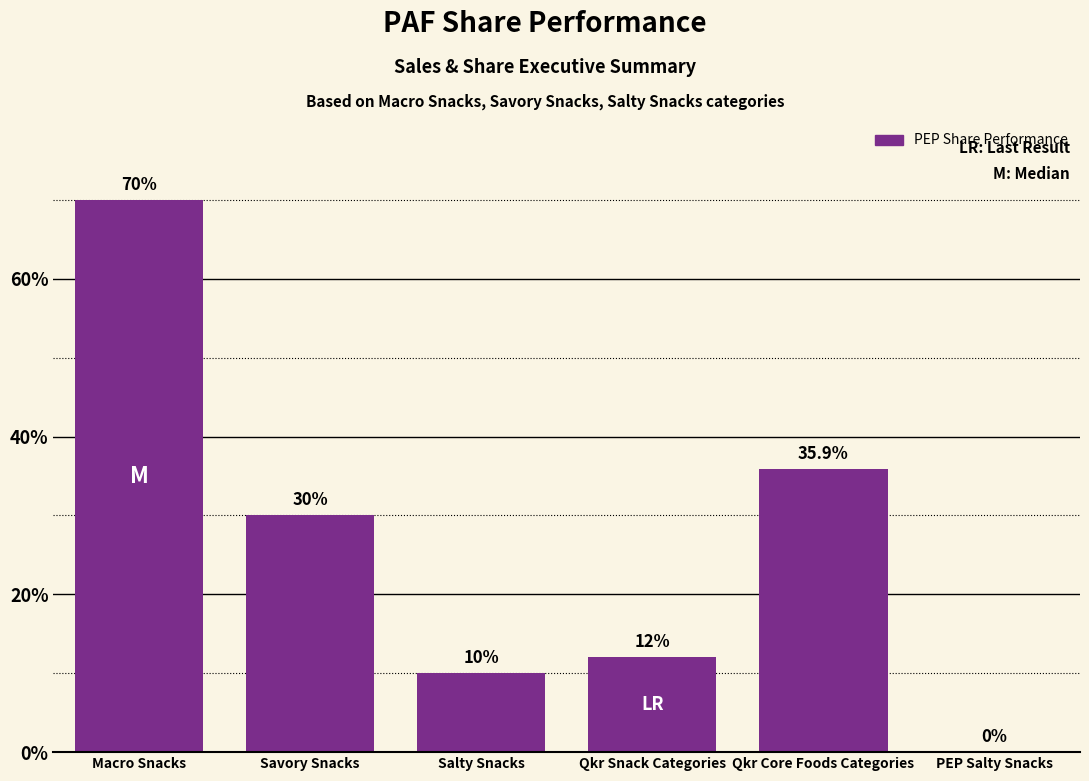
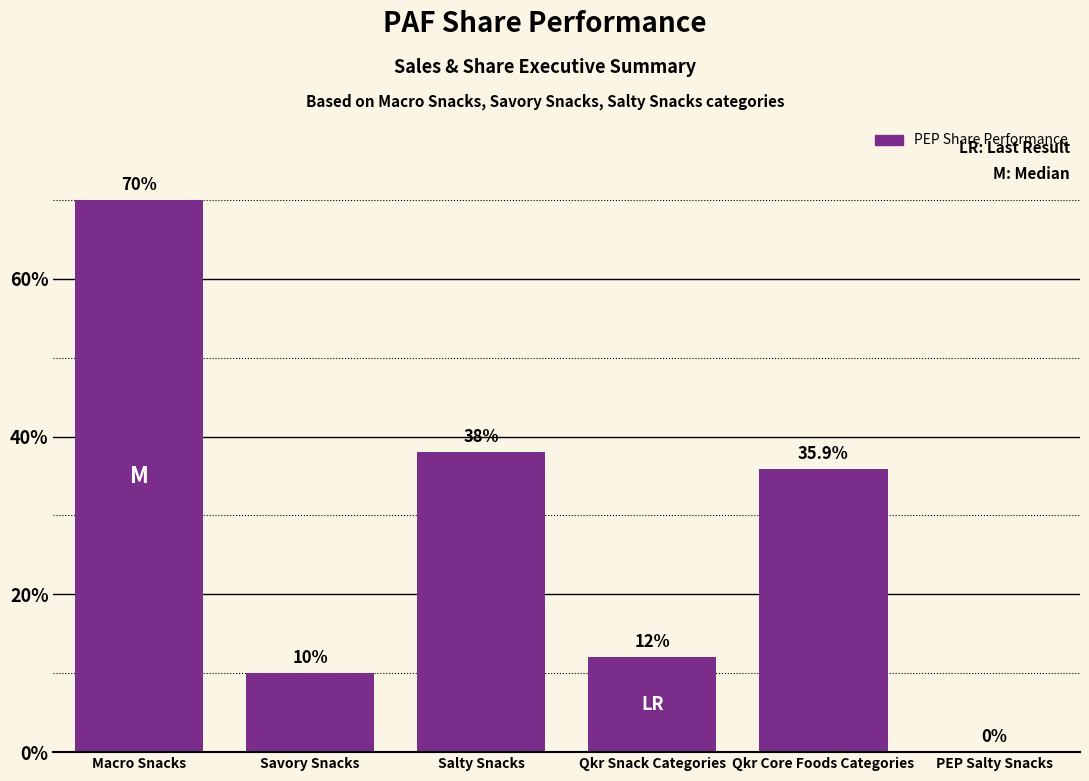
  {
    "Macro Snacks": "70%",
-   "Savory Snacks": "30%",
-   "Salty Snacks": "10%",
+   "Savory Snacks": "10%",
+   "Salty Snacks": "38%",
    "Qkr Snack Categories": "12%",
    "Qkr Core Foods Categories": "35.9%",
    "PEP Salty Snacks": "0%"
  }
